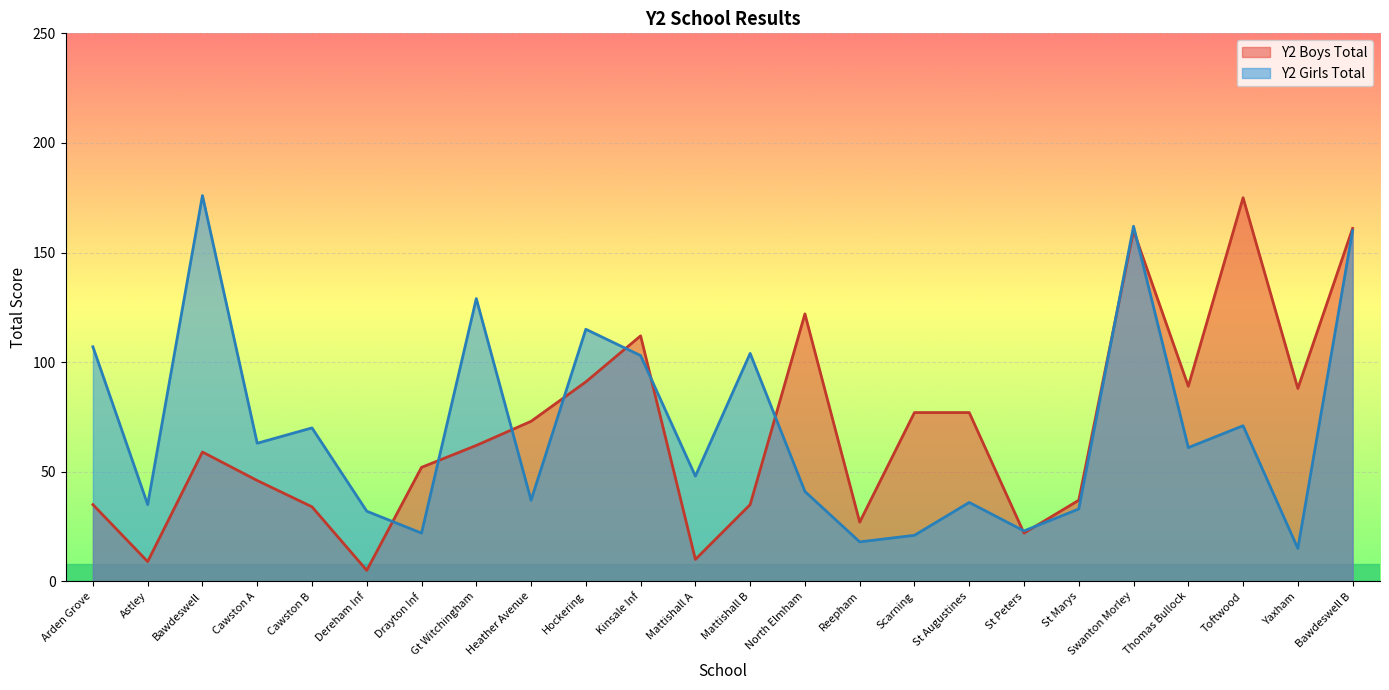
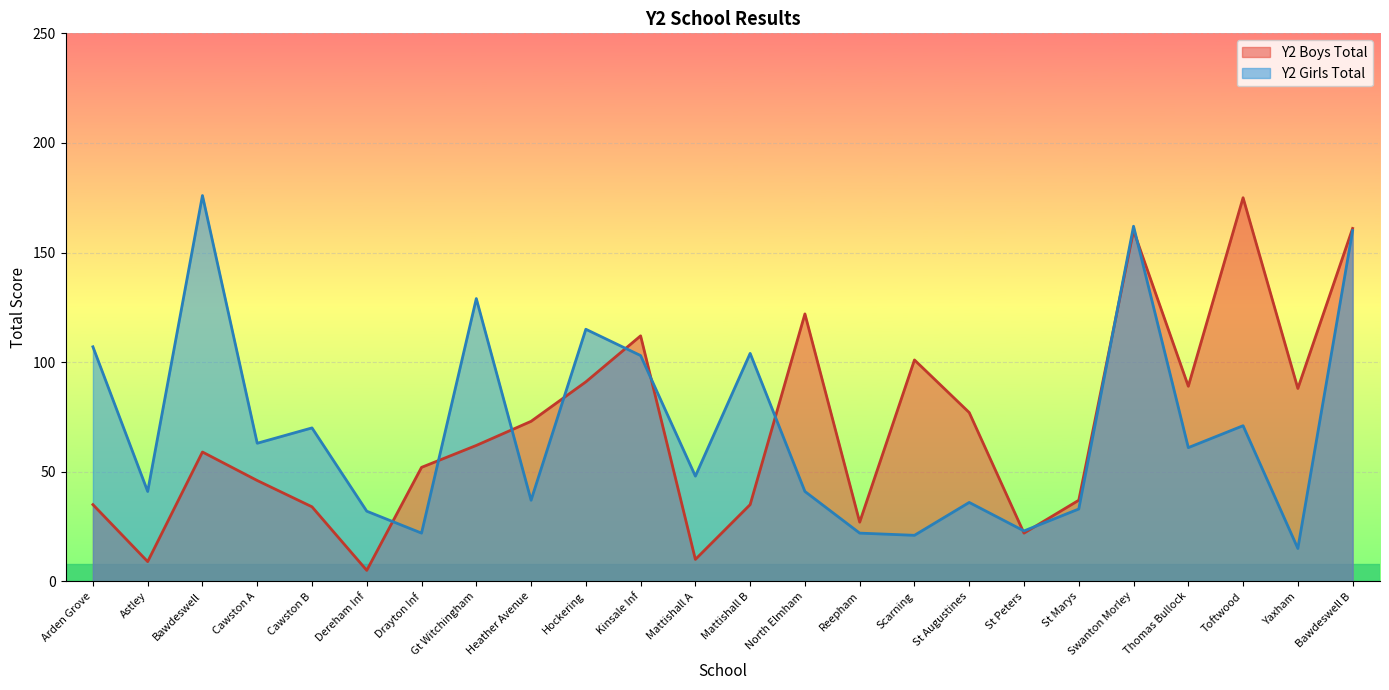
  {
    "Y2 Boys Total": {
      "Arden Grove": 35,
      "Astley": 9,
      "Bawdeswell": 59,
      "Cawston A": 46,
      "Cawston B": 34,
      "Drayton Inf": 52,
      "Gt Witchingham": 62,
      "Heather Avenue": 73,
      "Hockering": 91,
      "Kinsale Inf": 112,
      "Mattishall A": 10,
      "Mattishall B": 35,
      "North Elmham": 122,
      "Reepham": 27,
-     "Scarning": 77,
+     "Scarning": 101,
      "St Augustines": 77,
      "St Marys": 37,
      "Swanton Morley": 160,
      "Thomas Bullock": 89,
      "Toftwood": 175,
      "Yaxham": 88
    },
    "Y2 Girls Total": {
      "Arden Grove": 107,
-     "Astley": 35,
+     "Astley": 41,
      "Bawdeswell": 176,
      "Cawston A": 63,
      "Cawston B": 70,
      "Dereham Inf": 32,
      "Drayton Inf": 22,
      "Gt Witchingham": 129,
      "Heather Avenue": 37,
      "Hockering": 115,
      "Kinsale Inf": 103,
      "Mattishall A": 48,
      "Mattishall B": 104,
      "North Elmham": 41,
-     "Reepham": 18,
+     "Reepham": 22,
      "Scarning": 21,
      "St Augustines": 36,
      "St Marys": 33,
      "Swanton Morley": 162,
      "Thomas Bullock": 61,
      "Toftwood": 71,
      "Yaxham": 15
    }
  }
